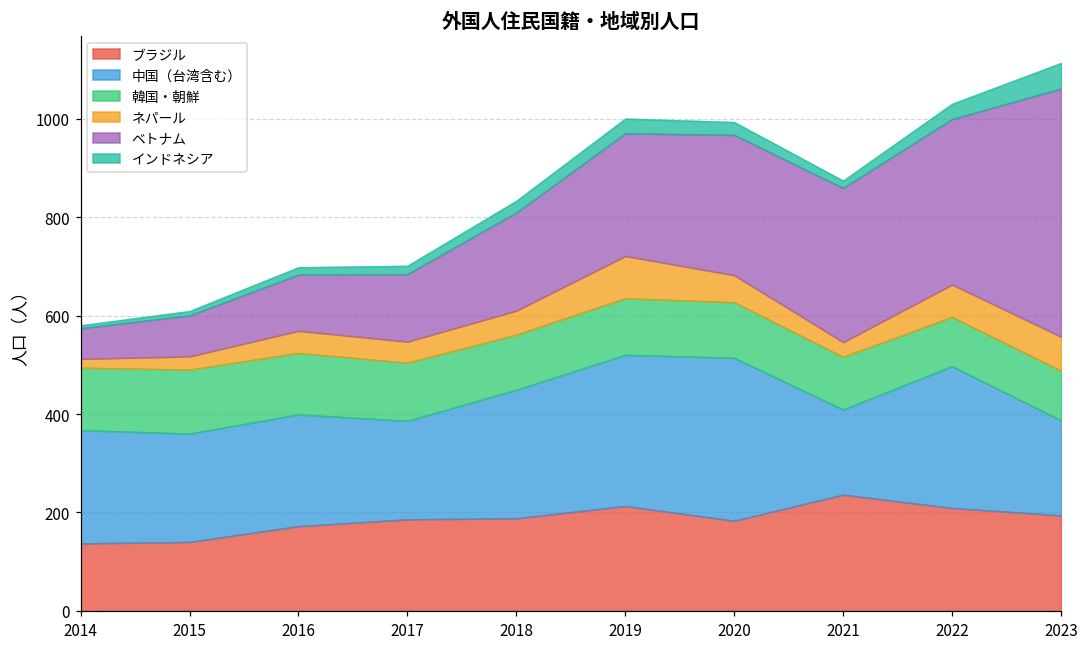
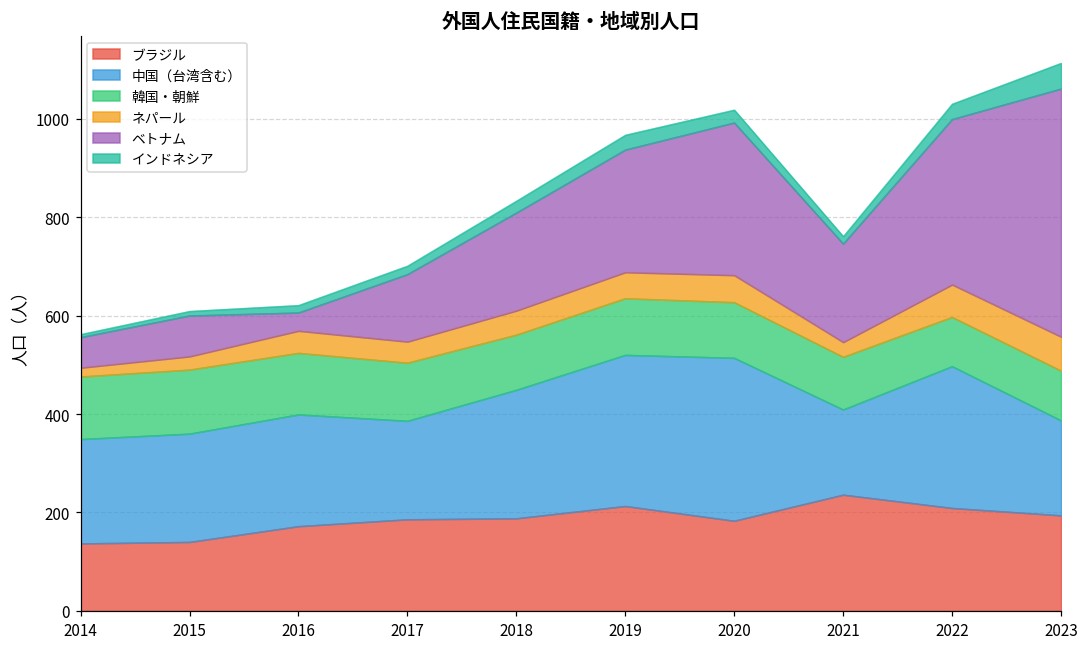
  {
    "ブラジル": {
      "2014": 140,
      "2015": 140,
      "2016": 170,
      "2017": 190,
      "2018": 190,
      "2019": 210,
      "2020": 180,
      "2021": 240,
      "2022": 210,
      "2023": 190
    },
    "中国（台湾含む）": {
-     "2014": 230,
+     "2014": 210,
      "2015": 220,
      "2016": 230,
      "2017": 200,
      "2018": 260,
      "2019": 310,
      "2020": 330,
      "2021": 170,
      "2022": 290,
      "2023": 190
    },
    "ネパール": {
      "2014": 20,
      "2015": 30,
      "2016": 50,
      "2017": 40,
      "2018": 50,
-     "2019": 90,
+     "2019": 50,
      "2020": 60,
      "2021": 30,
      "2022": 70,
      "2023": 70
    },
    "ベトナム": {
      "2014": 60,
      "2015": 80,
-     "2016": 110,
+     "2016": 40,
      "2017": 140,
      "2018": 200,
      "2019": 250,
-     "2020": 290,
-     "2021": 310,
+     "2020": 310,
+     "2021": 200,
      "2022": 340,
      "2023": 500
    }
  }
